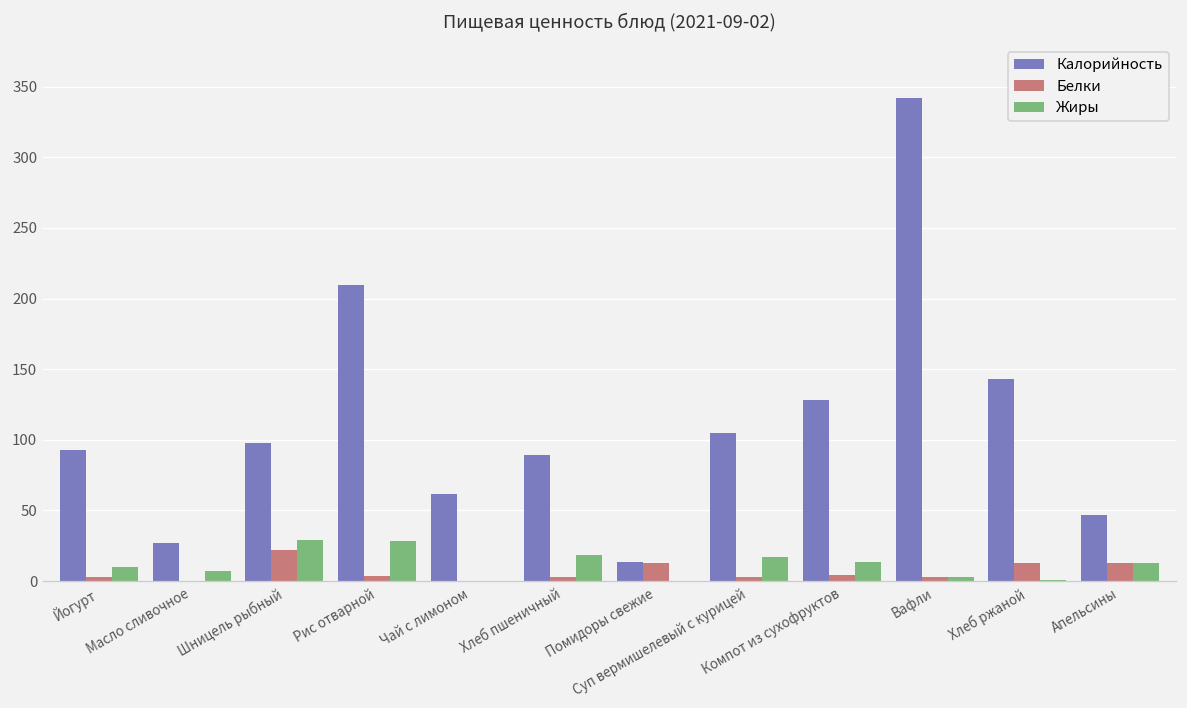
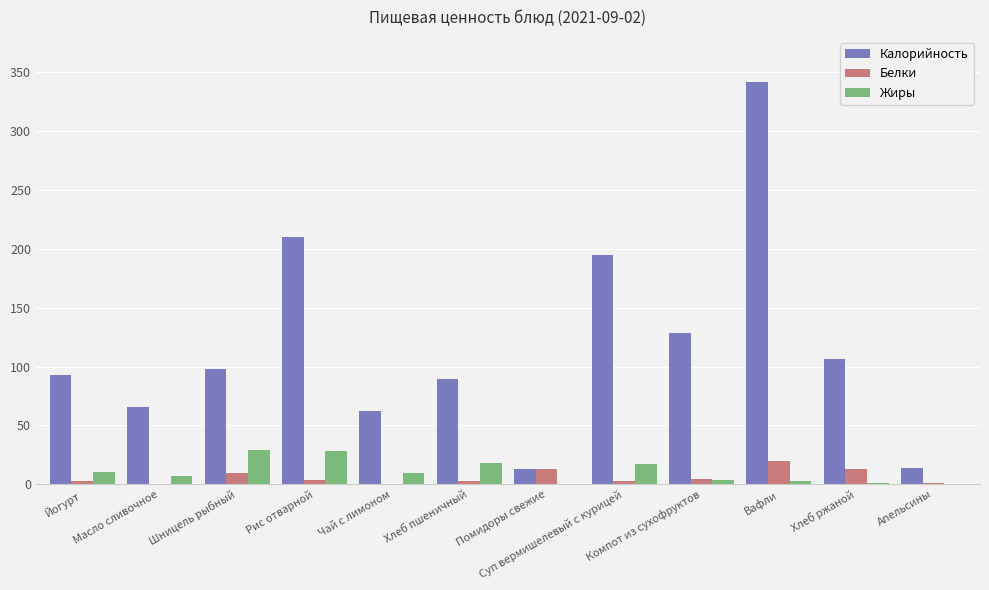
  {
    "Калорийность": {
      "Йогурт": 93,
-     "Масло сливочное": 27,
+     "Масло сливочное": 66,
      "Шницель рыбный": 98,
      "Рис отварной": 210,
      "Чай с лимоном": 62,
      "Хлеб пшеничный": 89,
      "Помидоры свежие": 13,
-     "Суп вермишелевый с курицей": 105,
+     "Суп вермишелевый с курицей": 195,
      "Компот из сухофруктов": 129,
      "Вафли": 342,
-     "Хлеб ржаной": 143,
-     "Апельсины": 47
+     "Хлеб ржаной": 106,
+     "Апельсины": 14
    },
    "Белки": {
      "Йогурт": 3,
-     "Шницель рыбный": 22,
+     "Шницель рыбный": 10,
      "Рис отварной": 4,
      "Хлеб пшеничный": 3,
      "Помидоры свежие": 13,
      "Суп вермишелевый с курицей": 3,
      "Компот из сухофруктов": 4,
-     "Вафли": 3,
+     "Вафли": 20,
      "Хлеб ржаной": 13,
-     "Апельсины": 13
+     "Апельсины": 1
    },
    "Жиры": {
      "Йогурт": 10,
      "Масло сливочное": 7,
      "Шницель рыбный": 29,
      "Рис отварной": 29,
-     "Чай с лимоном": 0,
+     "Чай с лимоном": 9,
      "Хлеб пшеничный": 18,
      "Суп вермишелевый с курицей": 17,
-     "Компот из сухофруктов": 14,
+     "Компот из сухофруктов": 4,
      "Вафли": 3,
-     "Апельсины": 13
+     "Апельсины": 0
    }
  }
